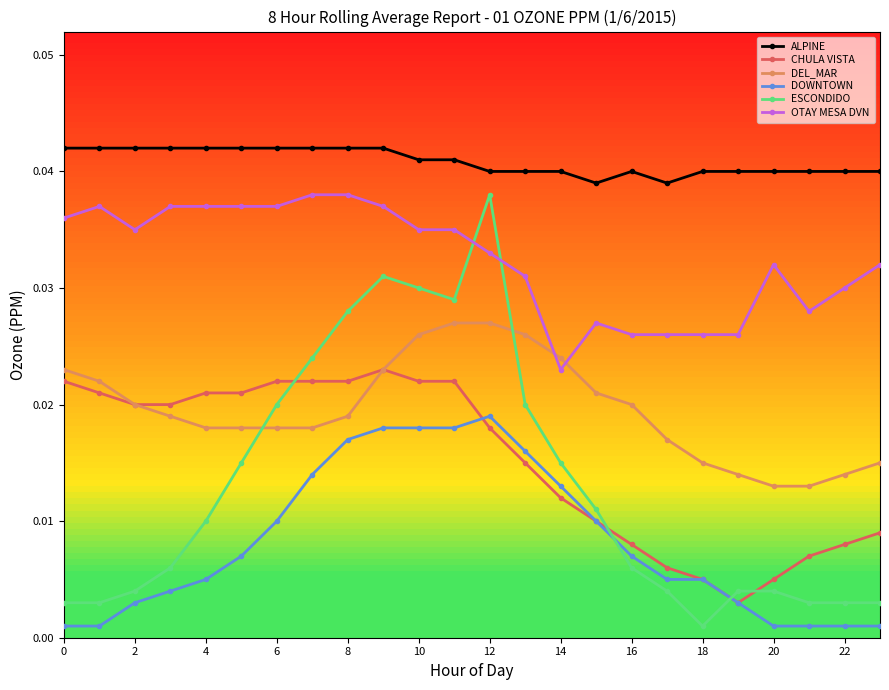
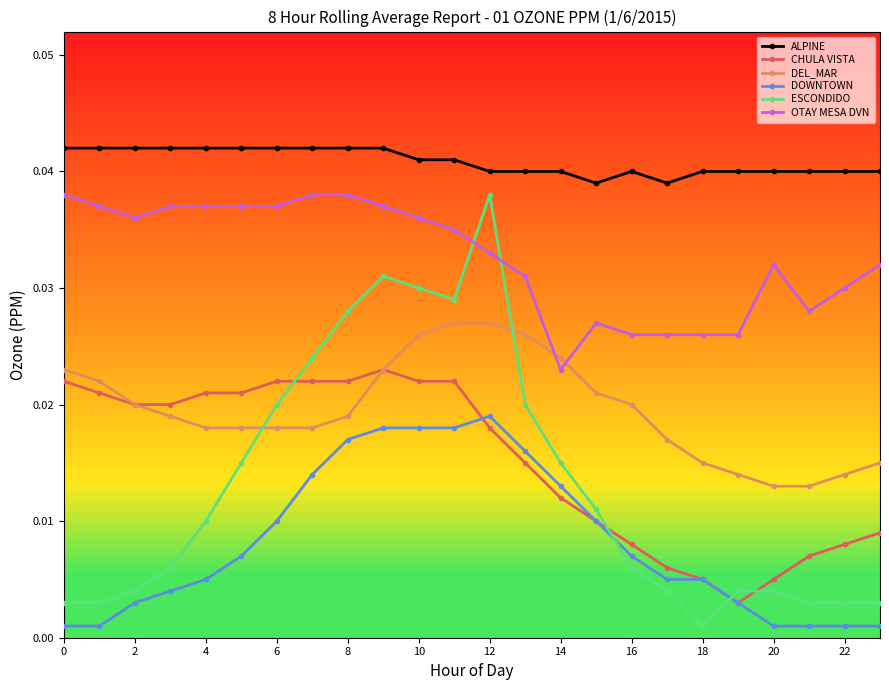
  {
    "ALPINE": {
      "0": 0.042,
      "2": 0.042,
      "4": 0.042,
      "6": 0.042,
      "8": 0.042,
      "10": 0.041,
      "12": 0.040,
      "14": 0.040,
      "16": 0.040,
      "18": 0.040,
      "20": 0.040,
      "22": 0.040
    },
    "DOWNTOWN": {
      "0": 0.001,
      "2": 0.003,
      "4": 0.005,
      "6": 0.010,
      "8": 0.017,
      "10": 0.018,
      "12": 0.019,
      "14": 0.013,
      "16": 0.007,
      "20": 0.001,
      "22": 0.001
    },
    "ESCONDIDO": {
      "0": 0.003,
      "2": 0.004,
      "4": 0.010,
      "6": 0.020,
      "8": 0.028,
      "10": 0.030,
      "12": 0.038,
      "14": 0.015,
      "16": 0.006,
      "18": 0.001,
      "20": 0.004,
      "22": 0.003
    },
    "OTAY MESA DVN": {
-     "0": 0.036,
-     "2": 0.035,
+     "0": 0.038,
+     "2": 0.036,
      "4": 0.037,
      "6": 0.037,
      "8": 0.038,
-     "10": 0.035,
+     "10": 0.036,
      "12": 0.033,
      "14": 0.023,
      "16": 0.026,
      "18": 0.026,
      "20": 0.032,
      "22": 0.030
    }
  }
